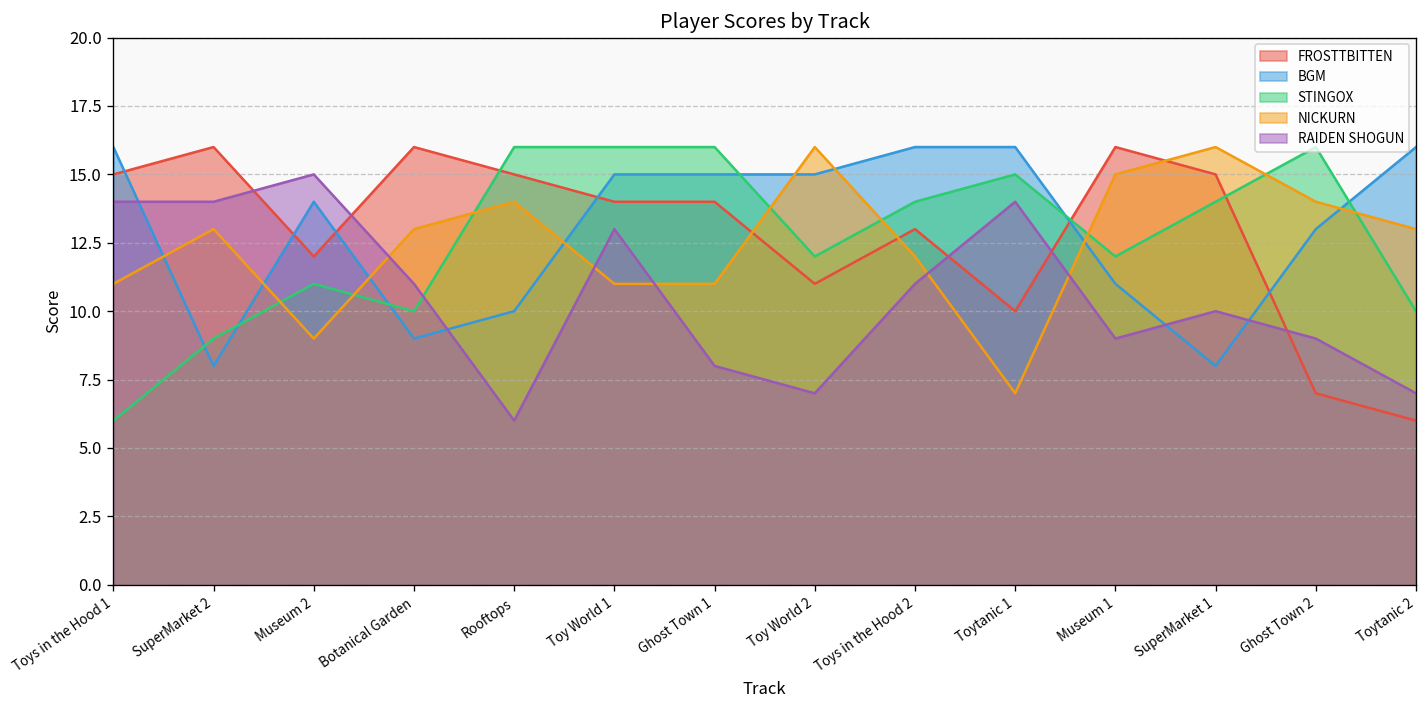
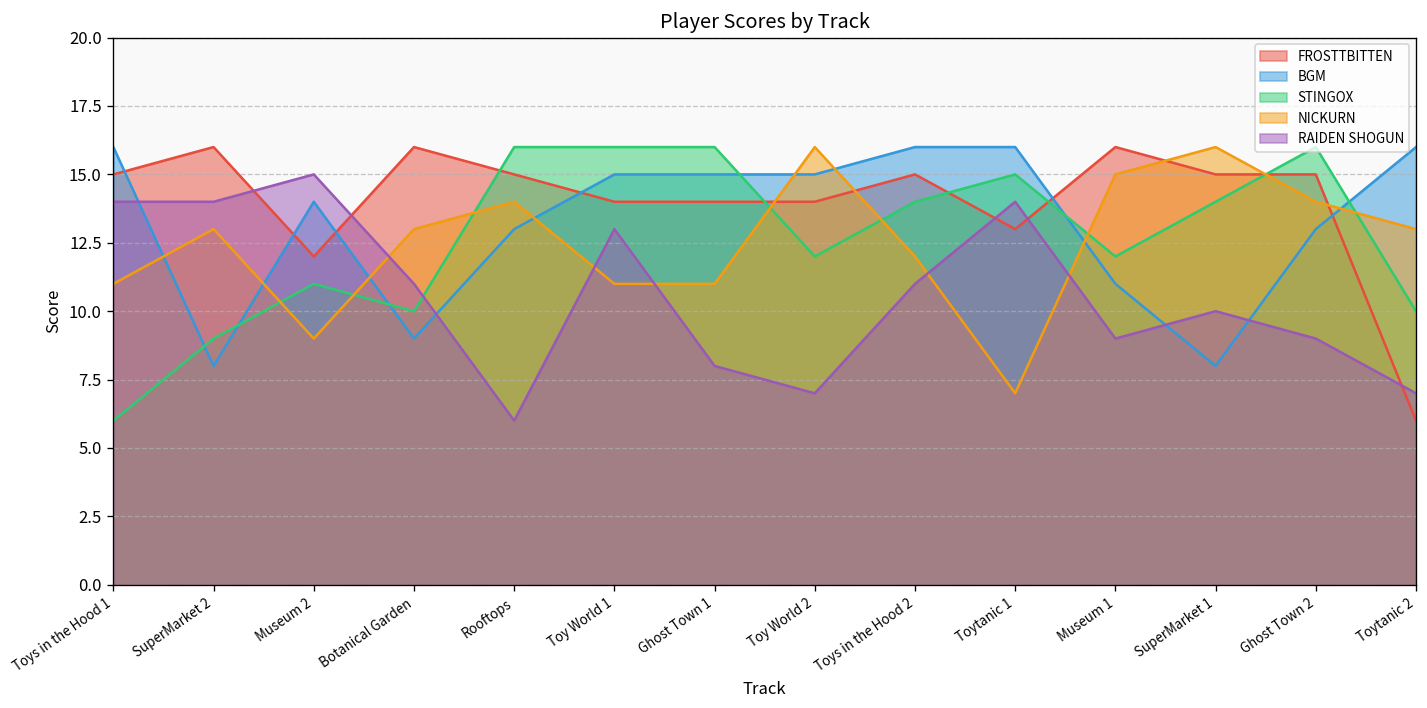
  {
    "FROSTTBITTEN": {
      "Toys in the Hood 1": 15,
      "SuperMarket 2": 16,
      "Museum 2": 12,
      "Botanical Garden": 16,
      "Rooftops": 15,
      "Toy World 1": 14,
      "Ghost Town 1": 14,
-     "Toy World 2": 11,
-     "Toys in the Hood 2": 13,
-     "Toytanic 1": 10,
+     "Toy World 2": 14,
+     "Toys in the Hood 2": 15,
+     "Toytanic 1": 13,
      "Museum 1": 16,
      "SuperMarket 1": 15,
-     "Ghost Town 2": 7,
+     "Ghost Town 2": 15,
      "Toytanic 2": 6
    },
    "BGM": {
      "Toys in the Hood 1": 16,
      "SuperMarket 2": 8,
      "Museum 2": 14,
      "Botanical Garden": 9,
-     "Rooftops": 10,
+     "Rooftops": 13,
      "Toy World 1": 15,
      "Ghost Town 1": 15,
      "Toy World 2": 15,
      "Toys in the Hood 2": 16,
      "Toytanic 1": 16,
      "Museum 1": 11,
      "SuperMarket 1": 8,
      "Ghost Town 2": 13,
      "Toytanic 2": 16
    },
    "STINGOX": {
      "Toys in the Hood 1": 6,
      "SuperMarket 2": 9,
      "Museum 2": 11,
      "Botanical Garden": 10,
      "Rooftops": 16,
      "Toy World 1": 16,
      "Ghost Town 1": 16,
      "Toy World 2": 12,
      "Toys in the Hood 2": 14,
      "Toytanic 1": 15,
      "Museum 1": 12,
      "SuperMarket 1": 14,
      "Ghost Town 2": 16,
      "Toytanic 2": 10
    },
    "NICKURN": {
      "Toys in the Hood 1": 11,
      "SuperMarket 2": 13,
      "Museum 2": 9,
      "Botanical Garden": 13,
      "Rooftops": 14,
      "Toy World 1": 11,
      "Ghost Town 1": 11,
      "Toy World 2": 16,
      "Toys in the Hood 2": 12,
      "Toytanic 1": 7,
      "Museum 1": 15,
      "SuperMarket 1": 16,
      "Ghost Town 2": 14,
      "Toytanic 2": 13
    },
    "RAIDEN SHOGUN": {
      "Toys in the Hood 1": 14,
      "SuperMarket 2": 14,
      "Museum 2": 15,
      "Botanical Garden": 11,
      "Rooftops": 6,
      "Toy World 1": 13,
      "Ghost Town 1": 8,
      "Toy World 2": 7,
      "Toys in the Hood 2": 11,
      "Toytanic 1": 14,
      "Museum 1": 9,
      "SuperMarket 1": 10,
      "Ghost Town 2": 9,
      "Toytanic 2": 7
    }
  }
